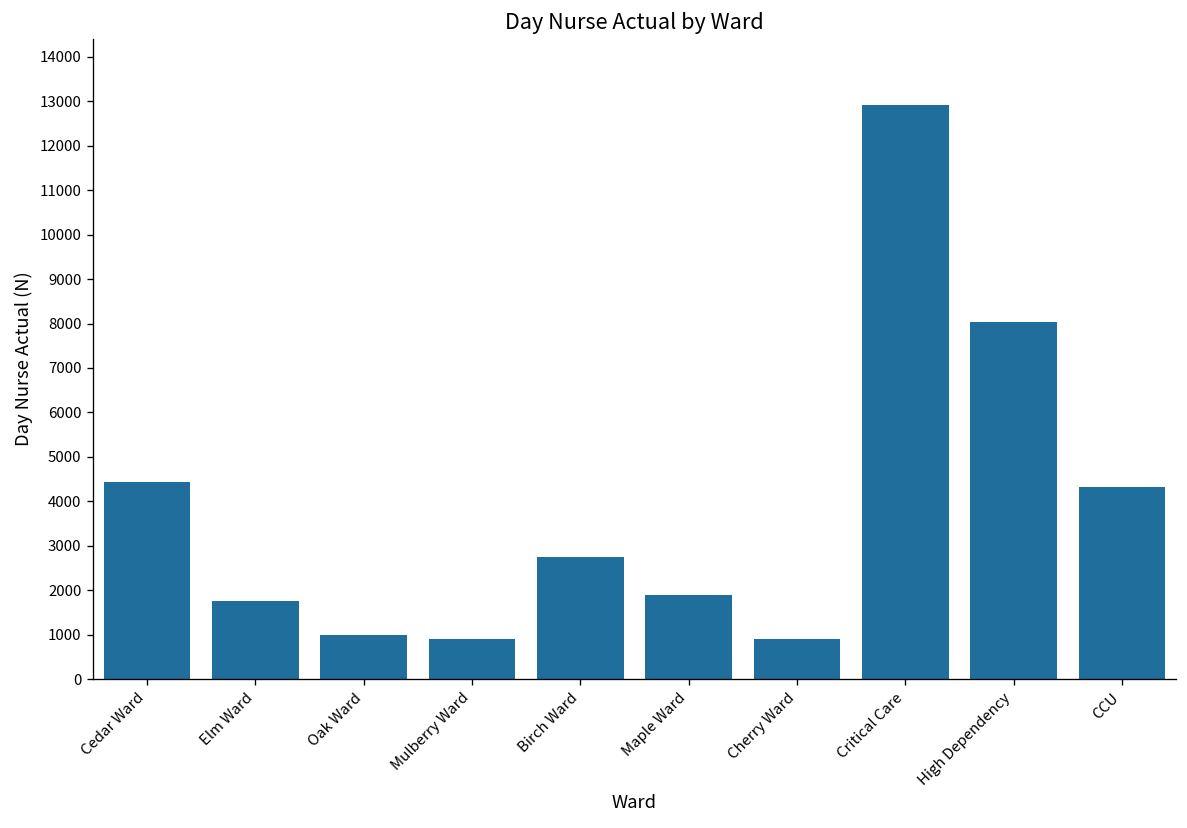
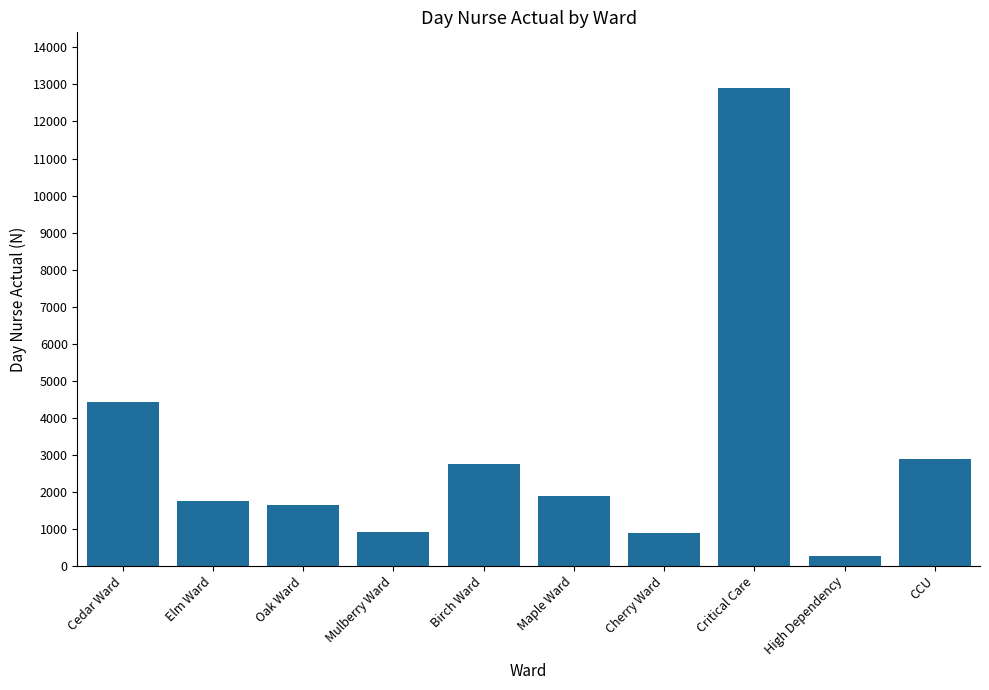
  {
    "Cedar Ward": 4400,
    "Elm Ward": 1700,
-   "Oak Ward": 1000,
+   "Oak Ward": 1600,
    "Mulberry Ward": 900,
    "Birch Ward": 2800,
    "Maple Ward": 1900,
    "Cherry Ward": 900,
    "Critical Care": 12900,
-   "High Dependency": 8000,
-   "CCU": 4300
+   "High Dependency": 300,
+   "CCU": 2900
  }
